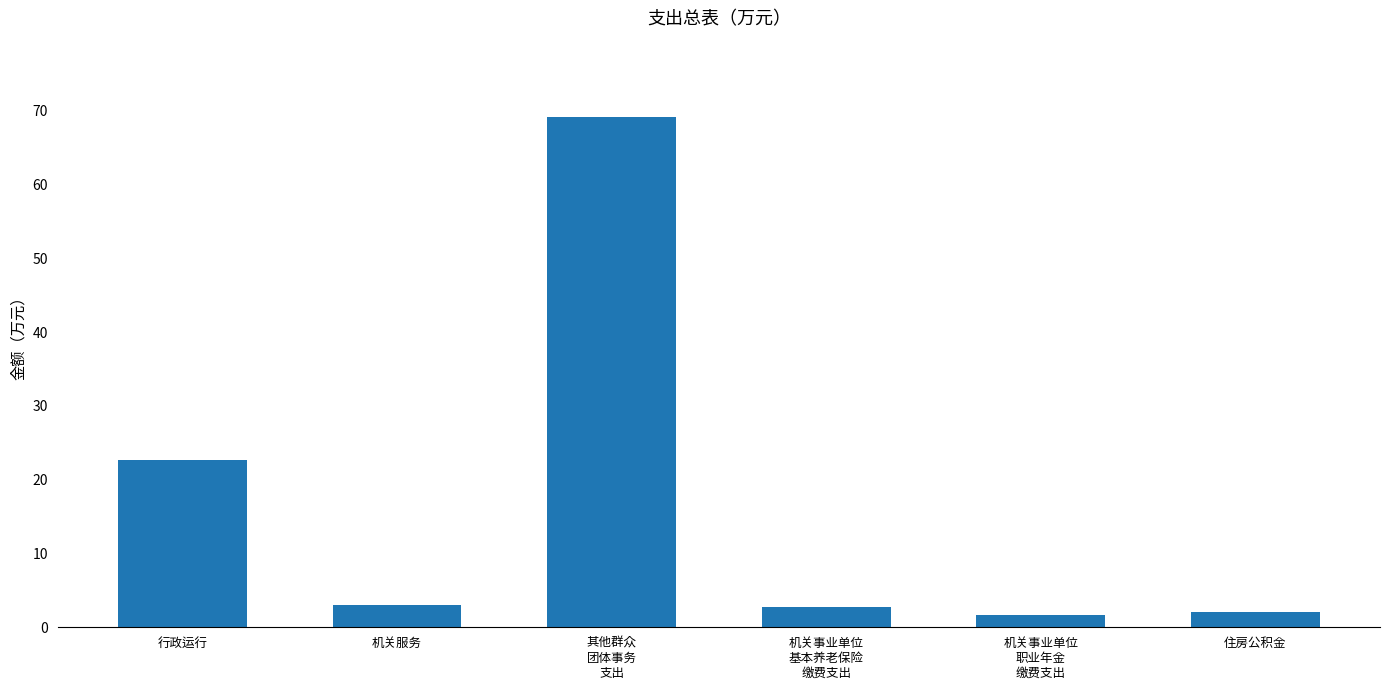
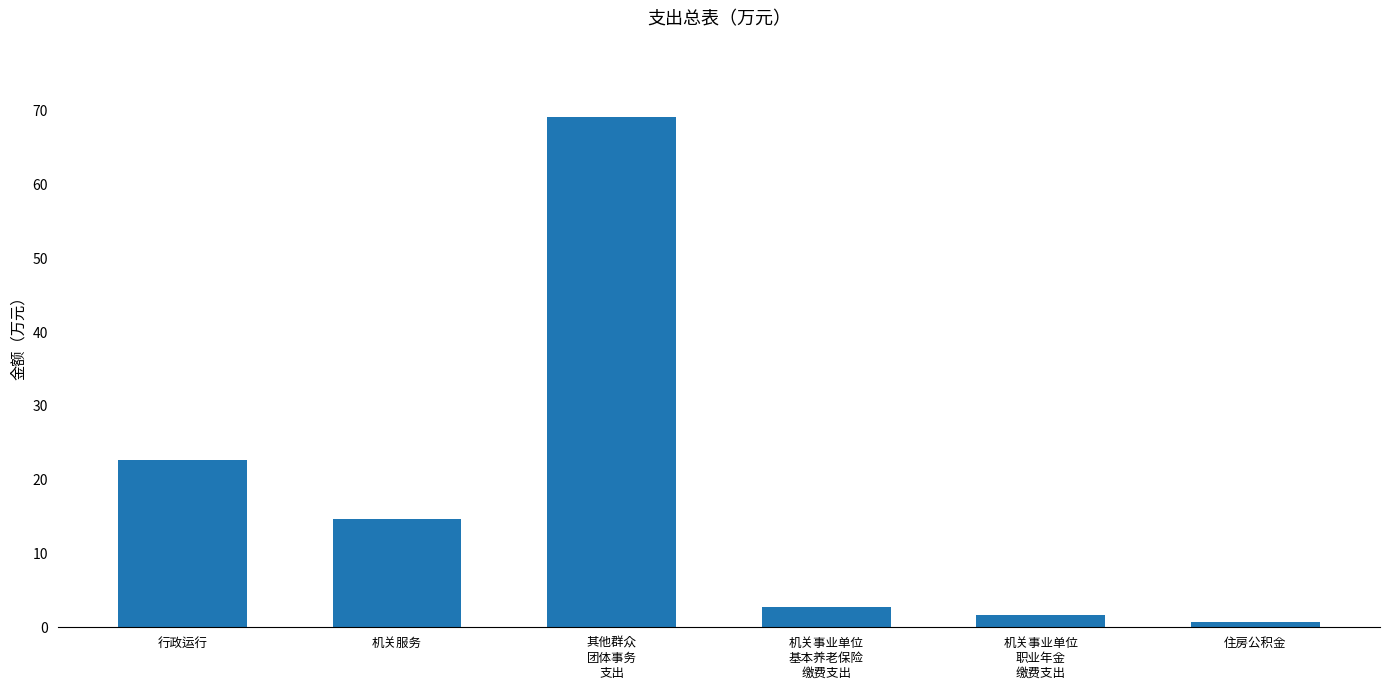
  {
    "行政运行": 23,
-   "机关服务": 3,
+   "机关服务": 15,
    "其他群众 团体事务 支出": 69,
    "机关事业单位 基本养老保险 缴费支出": 3,
    "机关事业单位 职业年金 缴费支出": 2,
-   "住房公积金": 2
+   "住房公积金": 1
  }
